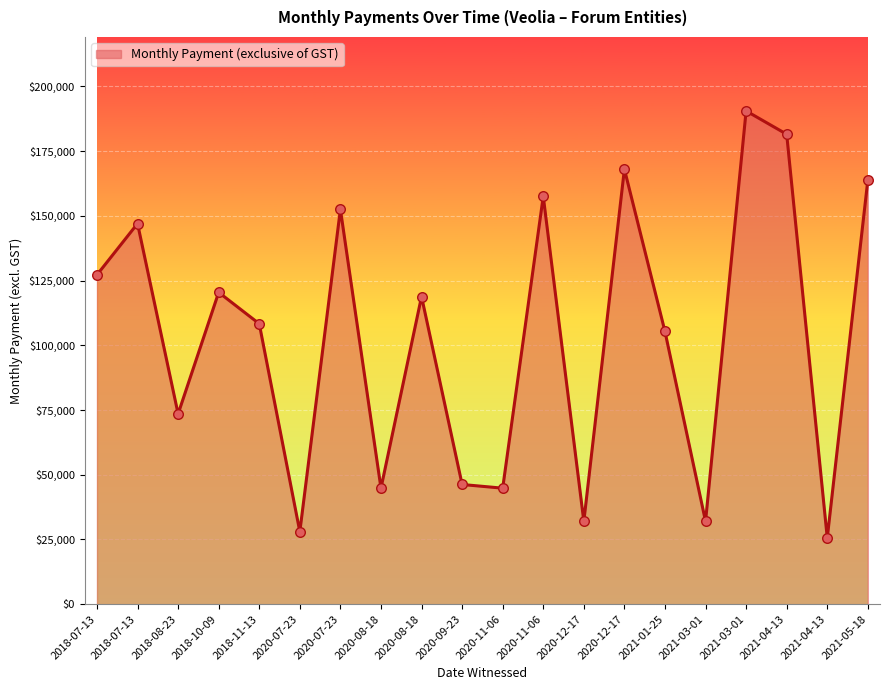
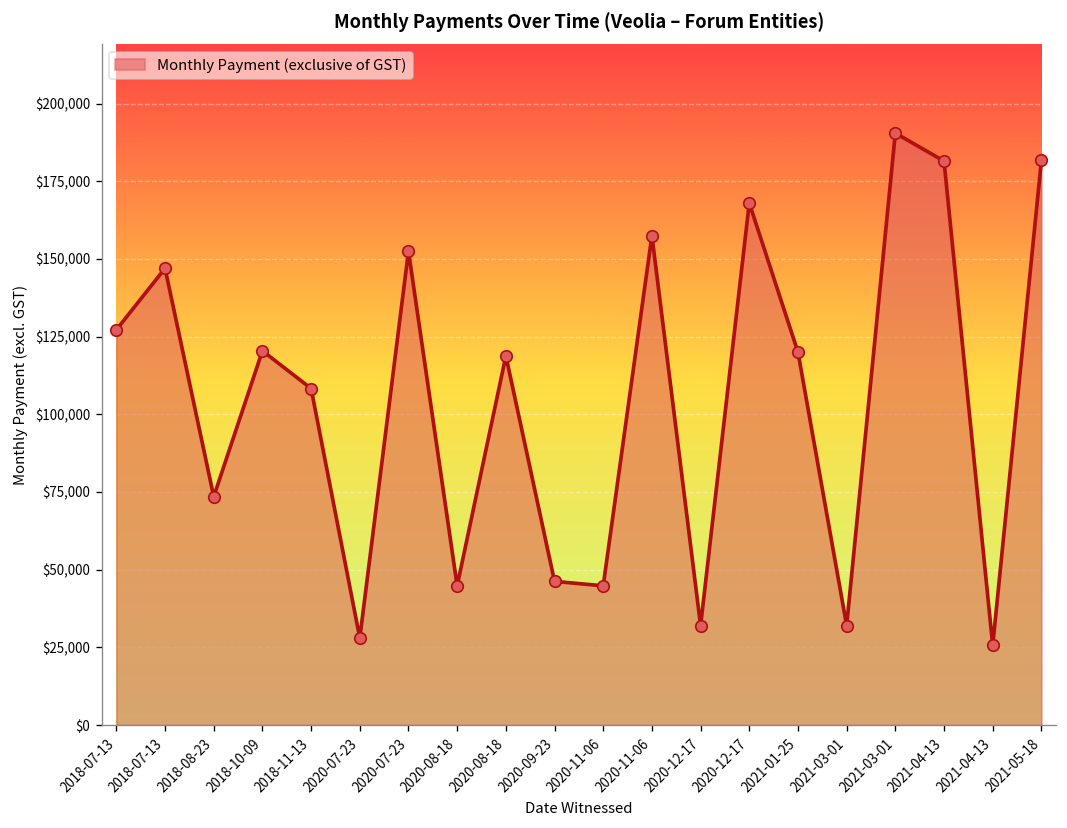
  {
    "2018-08-23": "$74,000",
    "2018-10-09": "$120,000",
    "2018-11-13": "$108,000",
    "2020-09-23": "$46,000",
-   "2021-01-25": "$105,000",
-   "2021-05-18": "$164,000"
+   "2021-01-25": "$120,000",
+   "2021-05-18": "$182,000"
  }
